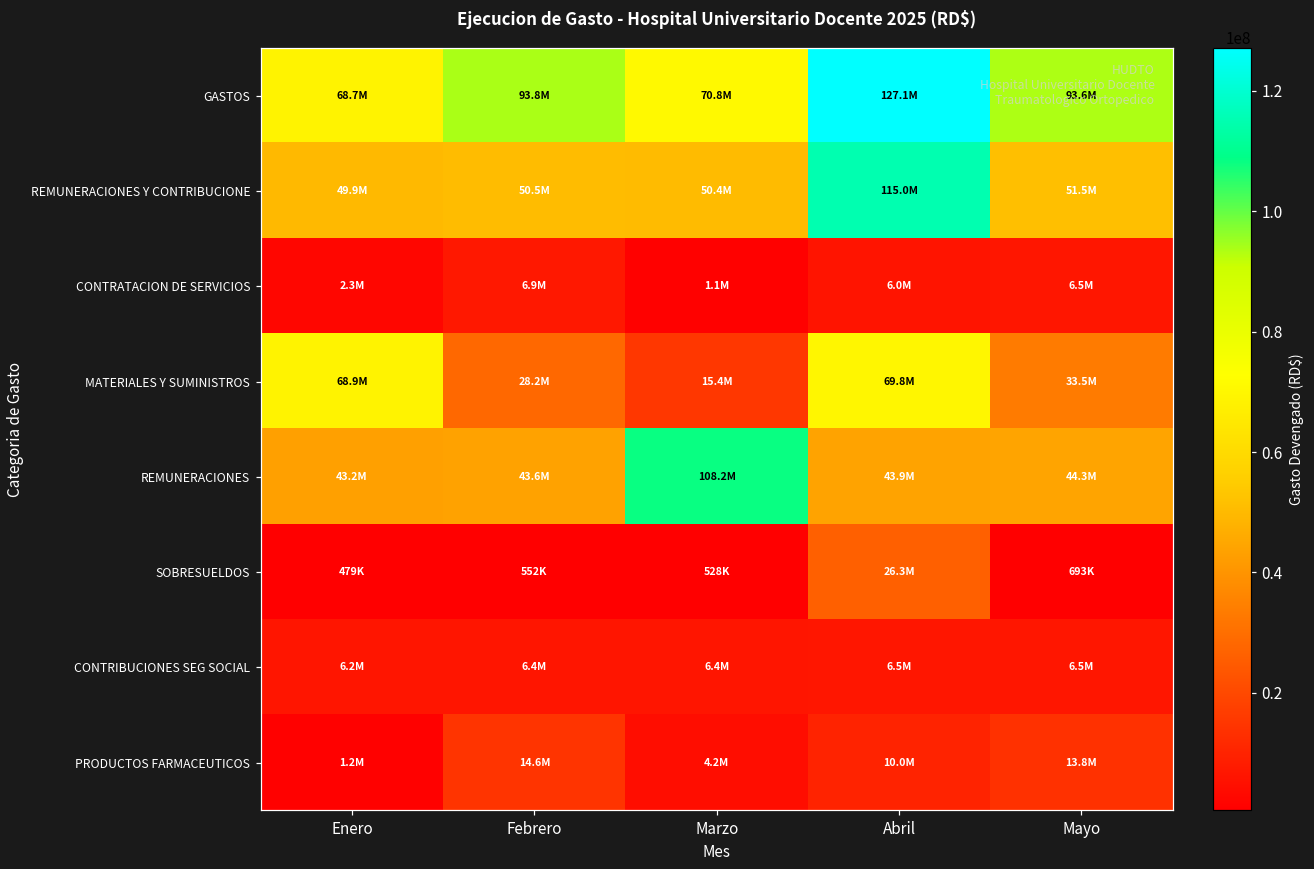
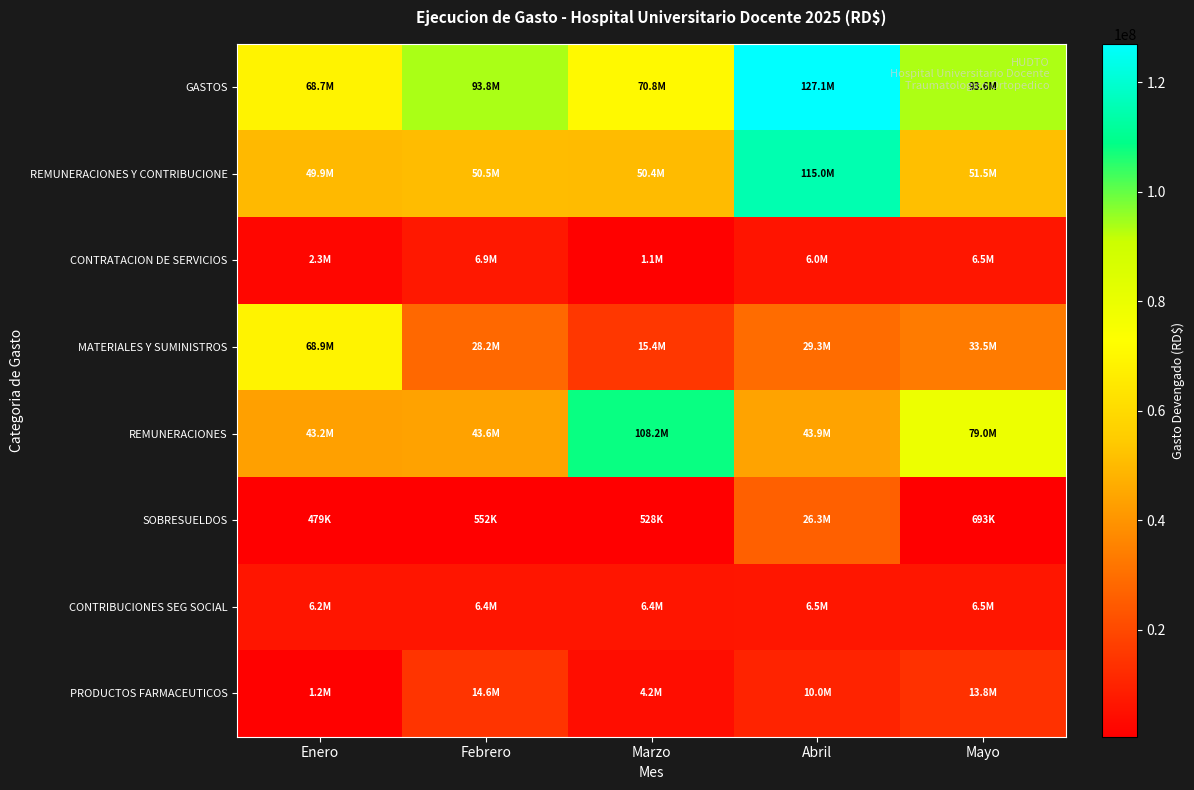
  {
    "GASTOS": {
      "Enero": "68.7M",
      "Febrero": "93.8M",
      "Marzo": "70.8M",
      "Abril": "127.1M"
    },
    "REMUNERACIONES Y CONTRIBUCIONE": {
      "Enero": "49.9M",
      "Febrero": "50.5M",
      "Marzo": "50.4M",
      "Abril": "115.0M",
      "Mayo": "51.5M"
    },
    "CONTRATACION DE SERVICIOS": {
      "Enero": "2.3M",
      "Febrero": "6.9M",
      "Marzo": "1.1M",
      "Abril": "6.0M",
      "Mayo": "6.5M"
    },
    "MATERIALES Y SUMINISTROS": {
      "Enero": "68.9M",
      "Febrero": "28.2M",
      "Marzo": "15.4M",
-     "Abril": "69.8M",
+     "Abril": "29.3M",
      "Mayo": "33.5M"
    },
    "REMUNERACIONES": {
      "Enero": "43.2M",
      "Febrero": "43.6M",
      "Marzo": "108.2M",
      "Abril": "43.9M",
-     "Mayo": "44.3M"
+     "Mayo": "79.0M"
    },
    "SOBRESUELDOS": {
      "Enero": "479K",
      "Febrero": "552K",
      "Marzo": "528K",
      "Abril": "26.3M",
      "Mayo": "693K"
    },
    "CONTRIBUCIONES SEG SOCIAL": {
      "Enero": "6.2M",
      "Febrero": "6.4M",
      "Marzo": "6.4M",
      "Abril": "6.5M",
      "Mayo": "6.5M"
    },
    "PRODUCTOS FARMACEUTICOS": {
      "Enero": "1.2M",
      "Febrero": "14.6M",
      "Marzo": "4.2M",
      "Abril": "10.0M",
      "Mayo": "13.8M"
    }
  }
